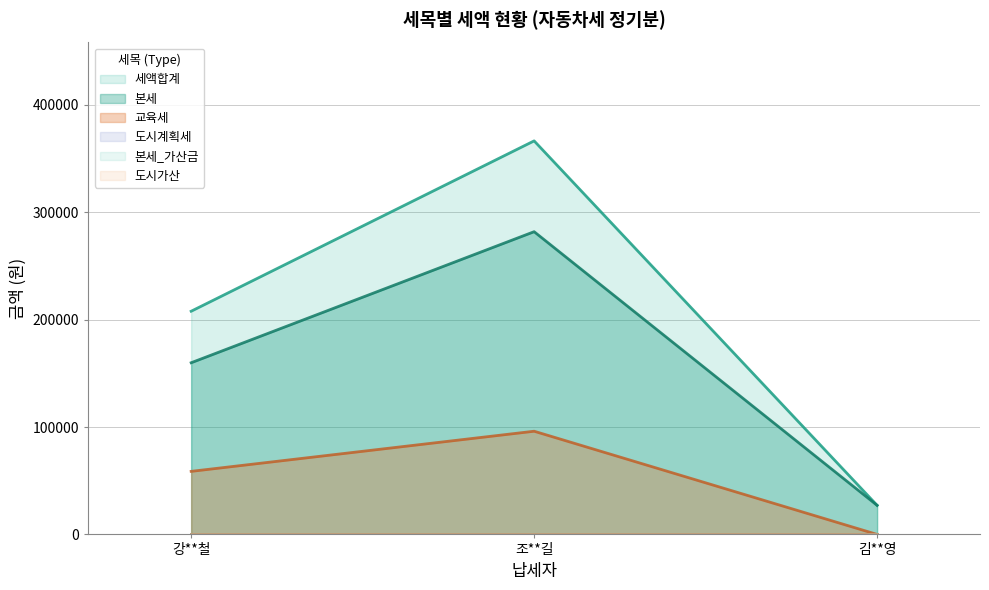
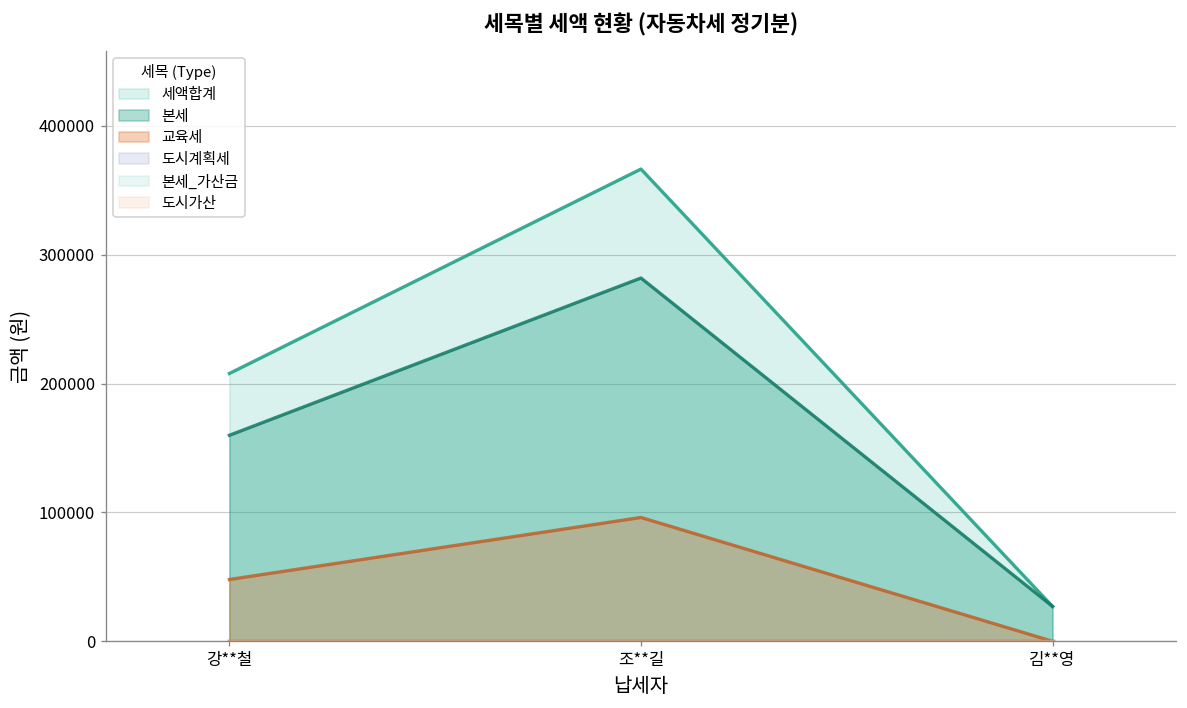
  {
    "교육세": {
-     "강**철": 59000,
+     "강**철": 48000,
      "조**길": 96000
    }
  }
